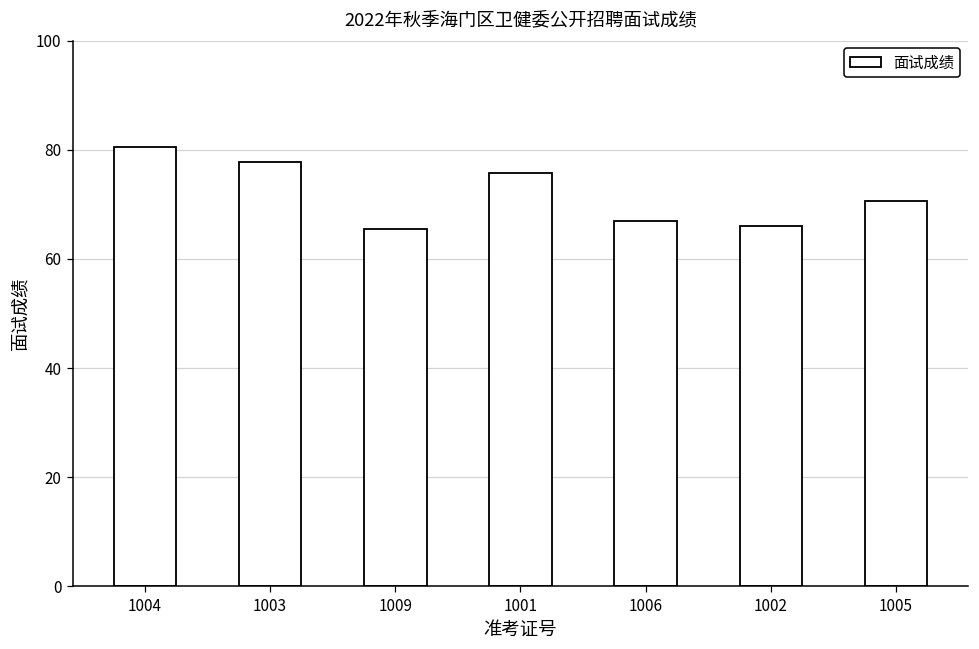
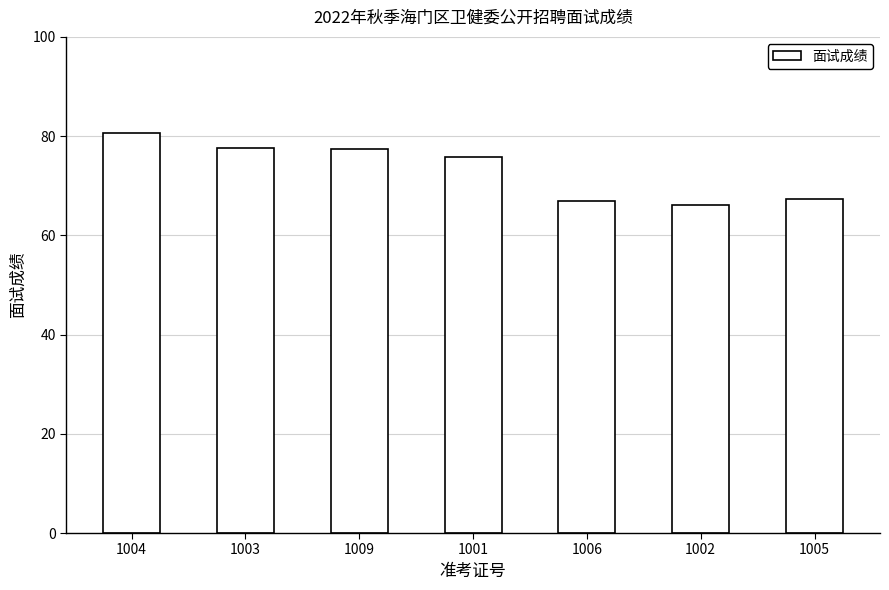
  {
    "1004": 81,
    "1003": 78,
-   "1009": 65,
+   "1009": 78,
    "1001": 76,
    "1006": 67,
    "1002": 66,
-   "1005": 71
+   "1005": 67
  }
